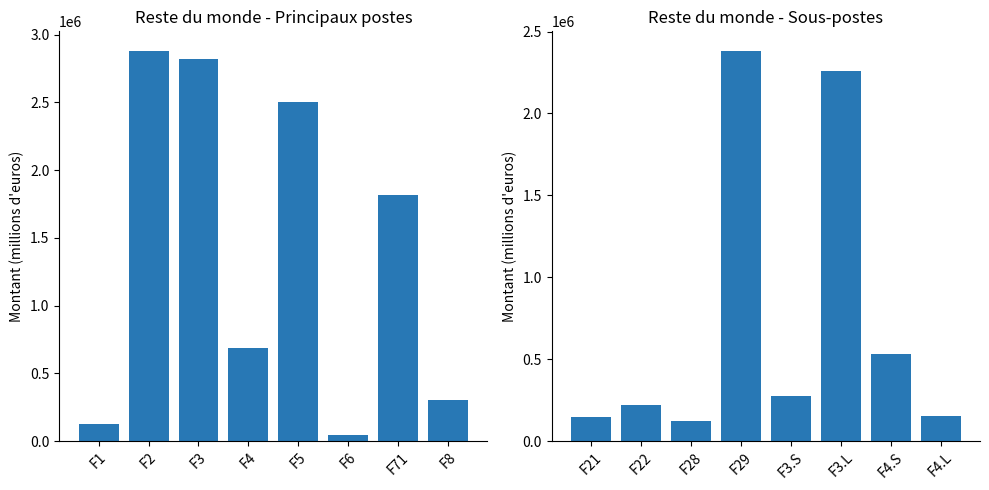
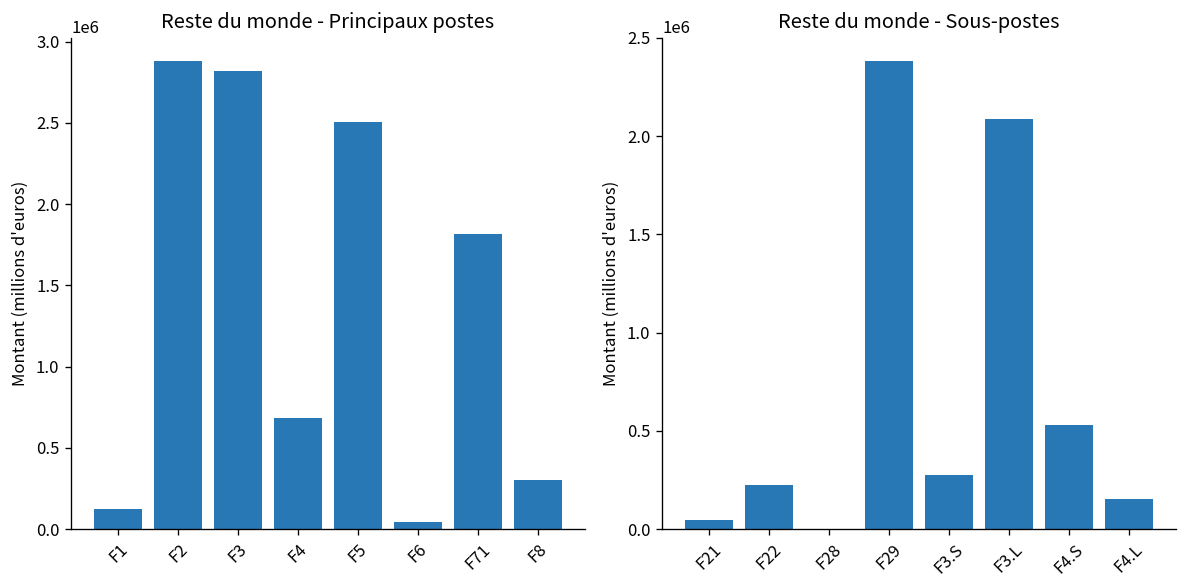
  {
    "Reste du monde - Principaux postes": {
      "F1": 130000,
      "F2": 2880000,
      "F3": 2820000,
      "F4": 680000,
      "F5": 2510000,
      "F6": 40000,
      "F71": 1820000,
      "F8": 310000
    },
    "Reste du monde - Sous-postes": {
-     "F21": 150000,
+     "F21": 50000,
      "F22": 220000,
-     "F28": 120000,
+     "F28": 0,
      "F29": 2380000,
      "F3.S": 280000,
-     "F3.L": 2260000,
+     "F3.L": 2090000,
      "F4.S": 530000,
      "F4.L": 150000
    }
  }
